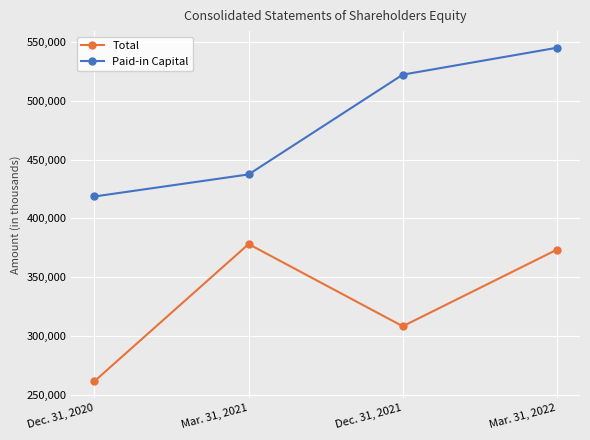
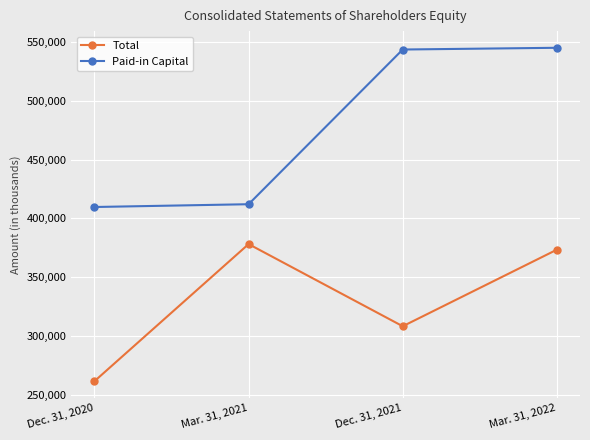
  {
    "Total": {
      "Dec. 31, 2020": "261,000",
      "Mar. 31, 2021": "378,000",
      "Dec. 31, 2021": "308,000",
      "Mar. 31, 2022": "373,000"
    },
    "Paid-in Capital": {
-     "Dec. 31, 2020": "419,000",
-     "Mar. 31, 2021": "437,000",
-     "Dec. 31, 2021": "522,000",
+     "Dec. 31, 2020": "410,000",
+     "Mar. 31, 2021": "412,000",
+     "Dec. 31, 2021": "544,000",
      "Mar. 31, 2022": "545,000"
    }
  }
